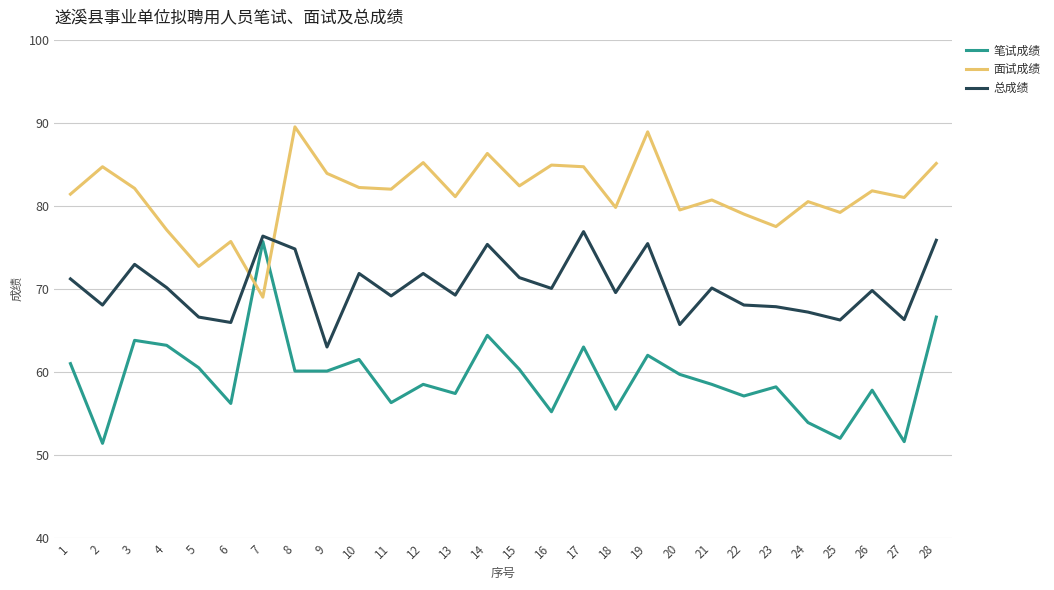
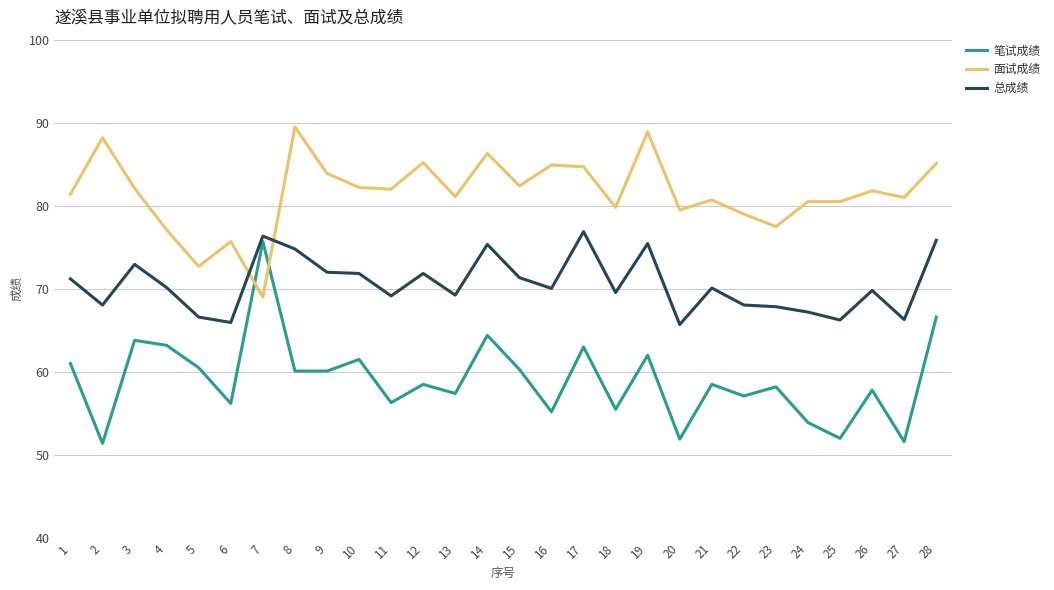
  {
    "笔试成绩": {
      "1": 61,
      "2": 51,
      "3": 64,
      "4": 63,
      "5": 61,
      "6": 56,
      "7": 76,
      "8": 60,
      "9": 60,
      "10": 62,
      "11": 56,
      "12": 59,
      "13": 57,
      "14": 64,
      "15": 60,
      "16": 55,
      "17": 63,
      "18": 56,
      "19": 62,
-     "20": 60,
+     "20": 52,
      "21": 59,
      "22": 57,
      "23": 58,
      "24": 54,
      "25": 52,
      "26": 58,
      "27": 52,
      "28": 67
    },
    "面试成绩": {
      "1": 81,
-     "2": 85,
+     "2": 88,
      "3": 82,
      "4": 77,
      "5": 73,
      "6": 76,
      "7": 69,
      "8": 90,
      "9": 84,
      "10": 82,
      "11": 82,
      "12": 85,
      "13": 81,
      "14": 86,
      "15": 82,
      "16": 85,
      "17": 85,
      "18": 80,
      "19": 89,
      "20": 80,
      "21": 81,
      "22": 79,
      "23": 78,
      "24": 81,
-     "25": 79,
+     "25": 81,
      "26": 82,
      "27": 81,
      "28": 85
    },
    "总成绩": {
      "1": 71,
      "2": 68,
      "3": 73,
      "4": 70,
      "5": 67,
      "6": 66,
      "7": 76,
      "8": 75,
-     "9": 63,
+     "9": 72,
      "10": 72,
      "11": 69,
      "12": 72,
      "13": 69,
      "14": 75,
      "15": 71,
      "16": 70,
      "17": 77,
      "18": 70,
      "19": 75,
      "20": 66,
      "21": 70,
      "22": 68,
      "23": 68,
      "24": 67,
      "25": 66,
      "26": 70,
      "27": 66,
      "28": 76
    }
  }
